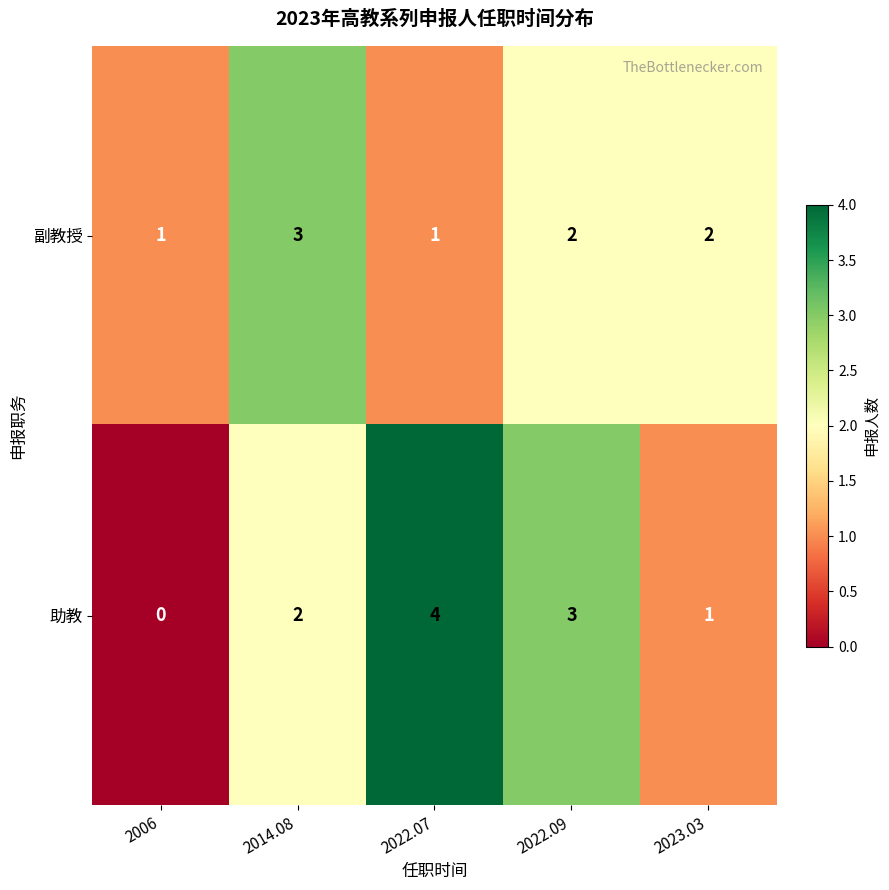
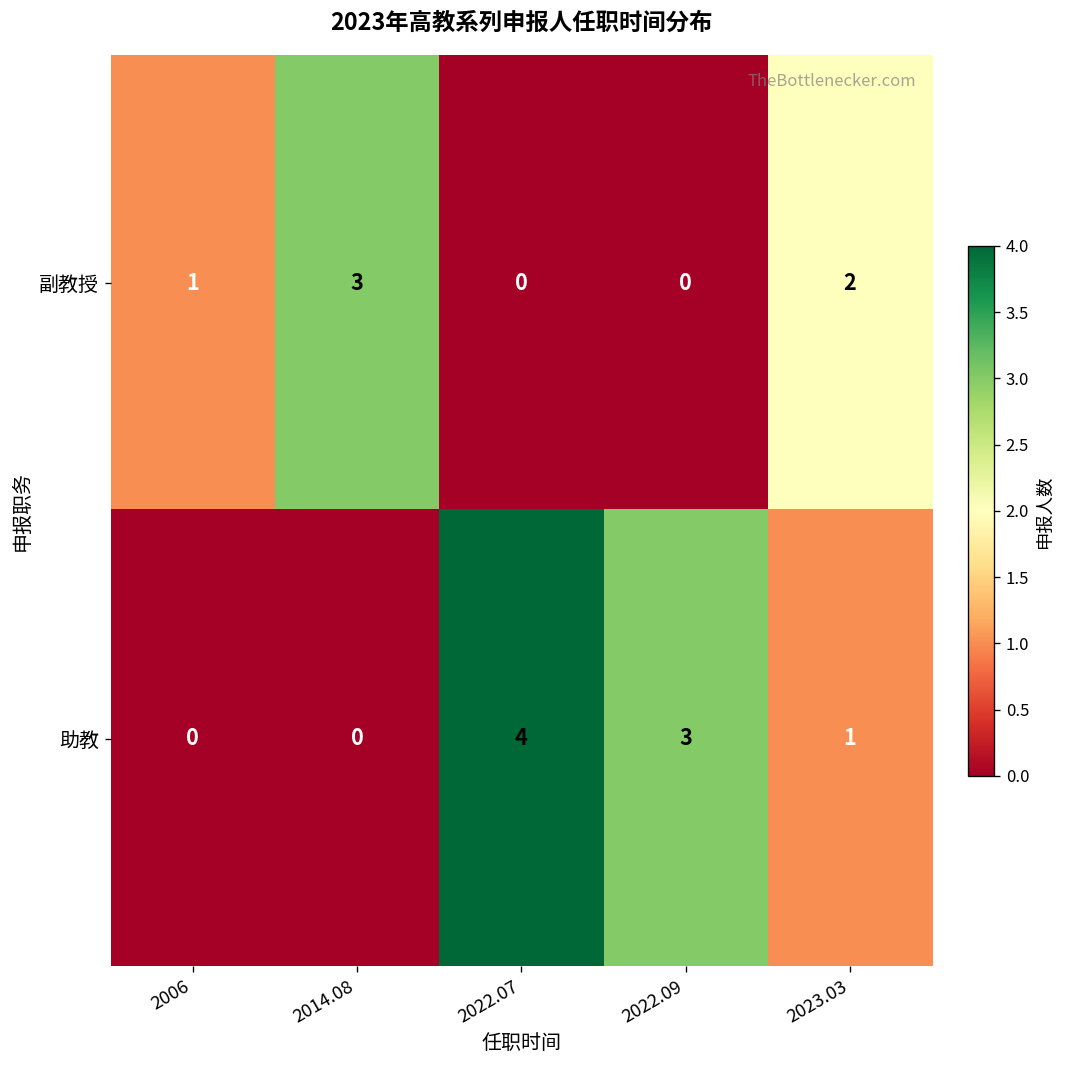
  {
    "副教授": {
      "2006": 1,
      "2014.08": 3,
-     "2022.07": 1,
-     "2022.09": 2
+     "2022.07": 0,
+     "2022.09": 0
    },
    "助教": {
      "2006": 0,
-     "2014.08": 2,
+     "2014.08": 0,
      "2022.07": 4,
      "2022.09": 3,
      "2023.03": 1
    }
  }
